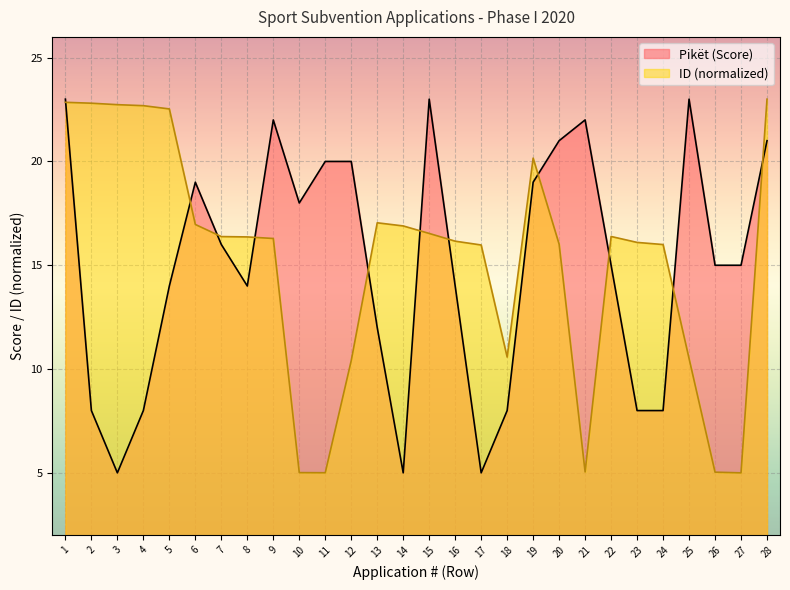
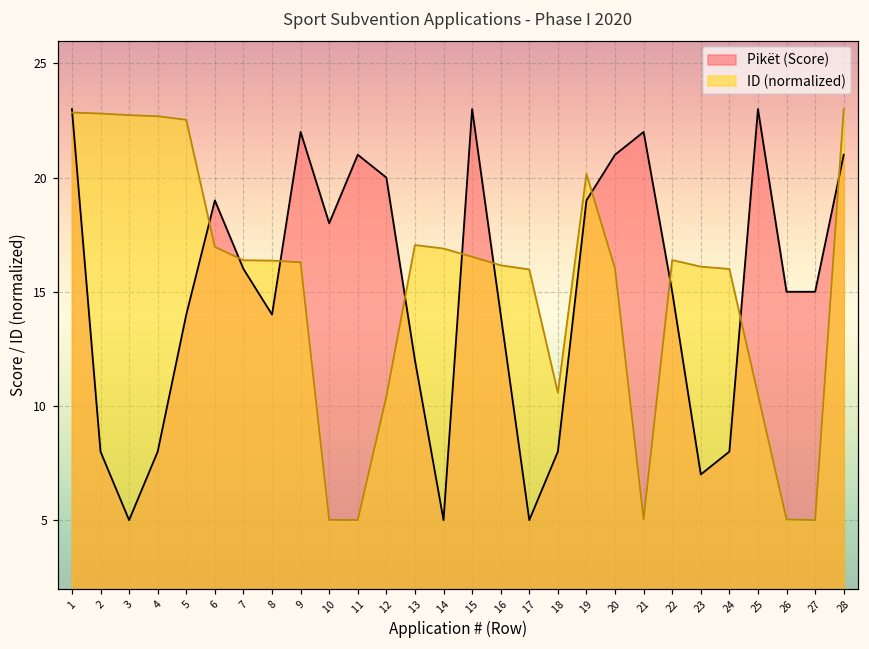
  {
    "Pikët (Score)": {
      "1": 23,
      "2": 8,
      "3": 5,
      "4": 8,
      "5": 14,
      "6": 19,
      "7": 16,
      "8": 14,
      "9": 22,
      "10": 18,
-     "11": 20,
+     "11": 21,
      "12": 20,
      "13": 12,
      "14": 5,
      "15": 23,
      "16": 14,
      "17": 5,
      "18": 8,
      "19": 19,
      "20": 21,
      "21": 22,
      "22": 15,
-     "23": 8,
+     "23": 7,
      "24": 8,
      "25": 23,
      "26": 15,
      "27": 15,
      "28": 21
    },
    "ID (normalized)": {
      "1": 22.8,
      "2": 22.8,
      "3": 22.7,
      "4": 22.7,
      "5": 22.5,
      "6": 17,
      "7": 16.4,
      "8": 16.4,
      "9": 16.3,
      "10": 5,
      "11": 5,
      "12": 10.4,
      "13": 17,
      "14": 17,
      "15": 16.5,
      "16": 16.2,
      "17": 16,
      "18": 10.6,
      "19": 20.2,
      "20": 16,
      "21": 5,
      "22": 16.4,
      "23": 16,
      "24": 16,
      "25": 10.5,
      "26": 5,
      "27": 5,
      "28": 23
    }
  }
